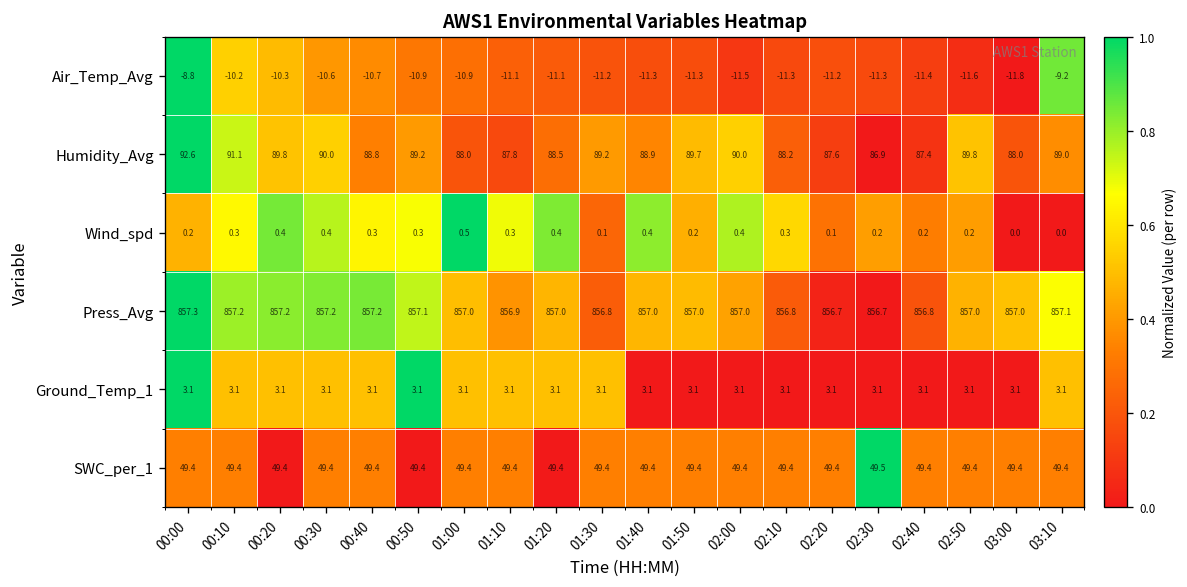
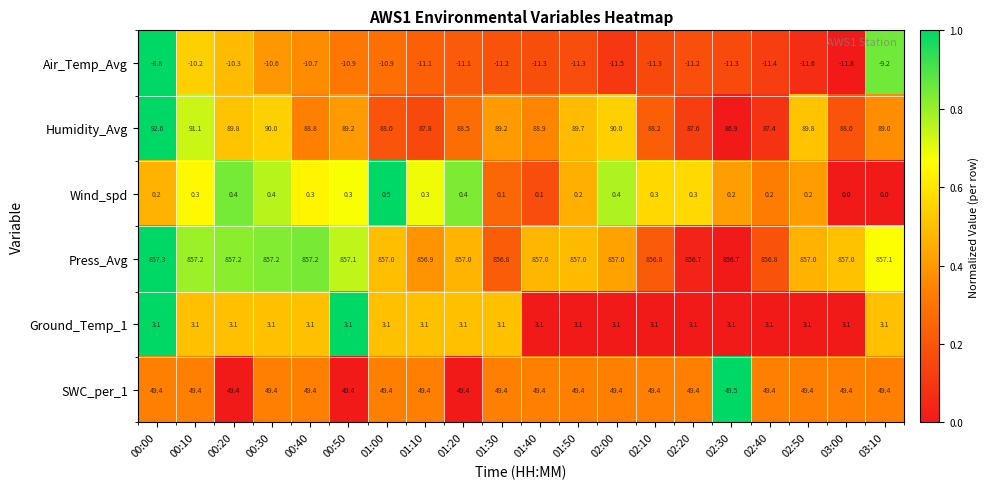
  {
    "Air_Temp_Avg": {
      "00:00": -8.8,
      "00:10": -10.2,
      "00:20": -10.3,
      "00:30": -10.6,
      "00:40": -10.7,
      "00:50": -10.9,
      "01:00": -10.9,
      "01:10": -11.1,
      "01:20": -11.1,
      "01:30": -11.2,
      "01:40": -11.3,
      "01:50": -11.3,
      "02:00": -11.5,
      "02:10": -11.3,
      "02:20": -11.2,
      "02:30": -11.3,
      "02:40": -11.4,
      "02:50": -11.6,
      "03:10": -9.2
    },
    "Humidity_Avg": {
      "00:00": 92.6,
      "00:10": 91.1,
      "00:20": 89.8,
      "00:30": 90.0,
      "00:40": 88.8,
      "00:50": 89.2,
      "01:00": 88.0,
      "01:10": 87.8,
      "01:20": 88.5,
      "01:30": 89.2,
      "01:40": 88.9,
      "01:50": 89.7,
      "02:00": 90.0,
      "02:10": 88.2,
      "02:20": 87.6,
      "02:30": 86.9,
      "02:40": 87.4,
      "02:50": 89.8,
      "03:00": 88.0,
      "03:10": 89.0
    },
    "Wind_spd": {
      "00:00": 0.2,
      "00:10": 0.3,
      "00:20": 0.4,
      "00:30": 0.4,
      "00:40": 0.3,
      "00:50": 0.3,
      "01:00": 0.5,
      "01:10": 0.3,
      "01:20": 0.4,
      "01:30": 0.1,
-     "01:40": 0.4,
+     "01:40": 0.1,
      "01:50": 0.2,
      "02:00": 0.4,
      "02:10": 0.3,
-     "02:20": 0.1,
+     "02:20": 0.3,
      "02:30": 0.2,
      "02:40": 0.2,
      "02:50": 0.2,
      "03:00": 0.0,
      "03:10": 0.0
    },
    "Press_Avg": {
      "00:00": 857.3,
      "00:10": 857.2,
      "00:20": 857.2,
      "00:30": 857.2,
      "00:40": 857.2,
      "00:50": 857.1,
      "01:00": 857.0,
      "01:10": 856.9,
      "01:20": 857.0,
      "01:30": 856.8,
      "01:40": 857.0,
      "01:50": 857.0,
      "02:00": 857.0,
      "02:10": 856.8,
      "02:20": 856.7,
      "02:30": 856.7,
      "02:40": 856.8,
      "02:50": 857.0,
      "03:00": 857.0,
      "03:10": 857.1
    },
    "Ground_Temp_1": {
      "00:00": 3.1,
      "00:10": 3.1,
      "00:20": 3.1,
      "00:30": 3.1,
      "00:40": 3.1,
      "00:50": 3.1,
      "01:00": 3.1,
      "01:10": 3.1,
      "01:20": 3.1,
      "01:30": 3.1,
      "01:40": 3.1,
      "01:50": 3.1,
      "02:00": 3.1,
      "02:10": 3.1,
      "02:20": 3.1,
      "02:30": 3.1,
      "02:40": 3.1,
      "02:50": 3.1,
      "03:00": 3.1,
      "03:10": 3.1
    },
    "SWC_per_1": {
      "00:00": 49.4,
      "00:10": 49.4,
      "00:20": 49.4,
      "00:30": 49.4,
      "00:40": 49.4,
      "00:50": 49.4,
      "01:00": 49.4,
      "01:10": 49.4,
      "01:20": 49.4,
      "01:30": 49.4,
      "01:40": 49.4,
      "01:50": 49.4,
      "02:00": 49.4,
      "02:10": 49.4,
      "02:20": 49.4,
      "02:30": 49.5,
      "02:40": 49.4,
      "02:50": 49.4,
      "03:00": 49.4,
      "03:10": 49.4
    }
  }
